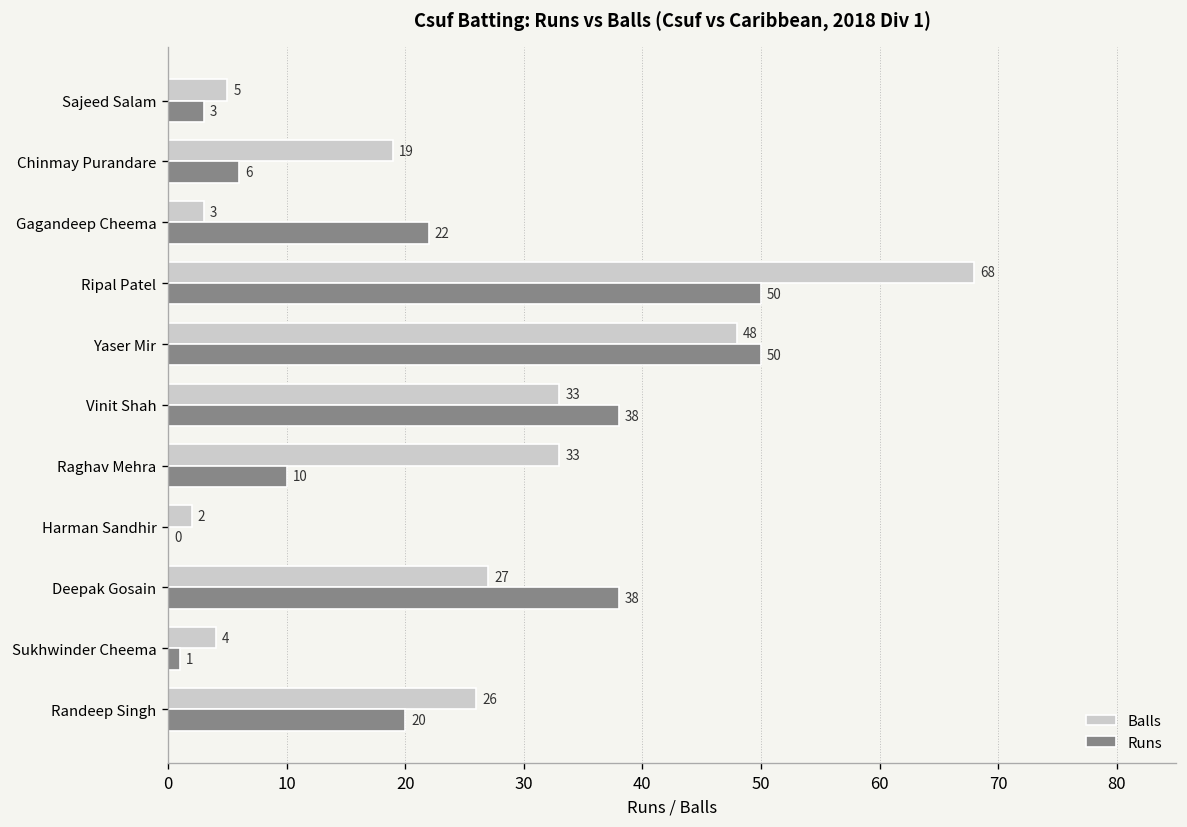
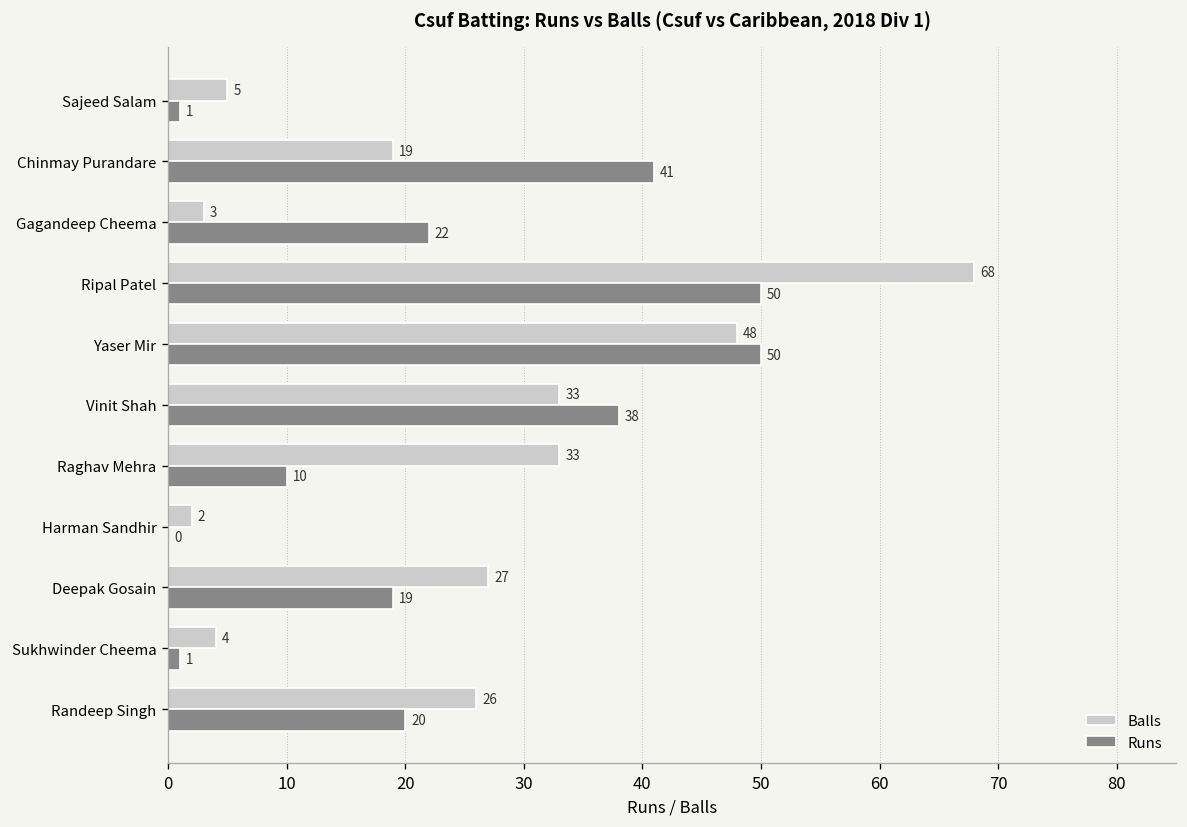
  {
    "Balls": {
      "Sajeed Salam": 5,
      "Chinmay Purandare": 19,
      "Gagandeep Cheema": 3,
      "Ripal Patel": 68,
      "Yaser Mir": 48,
      "Vinit Shah": 33,
      "Raghav Mehra": 33,
      "Harman Sandhir": 2,
      "Deepak Gosain": 27,
      "Sukhwinder Cheema": 4,
      "Randeep Singh": 26
    },
    "Runs": {
-     "Sajeed Salam": 3,
-     "Chinmay Purandare": 6,
+     "Sajeed Salam": 1,
+     "Chinmay Purandare": 41,
      "Gagandeep Cheema": 22,
      "Ripal Patel": 50,
      "Yaser Mir": 50,
      "Vinit Shah": 38,
      "Raghav Mehra": 10,
      "Harman Sandhir": 0,
-     "Deepak Gosain": 38,
+     "Deepak Gosain": 19,
      "Sukhwinder Cheema": 1,
      "Randeep Singh": 20
    }
  }
